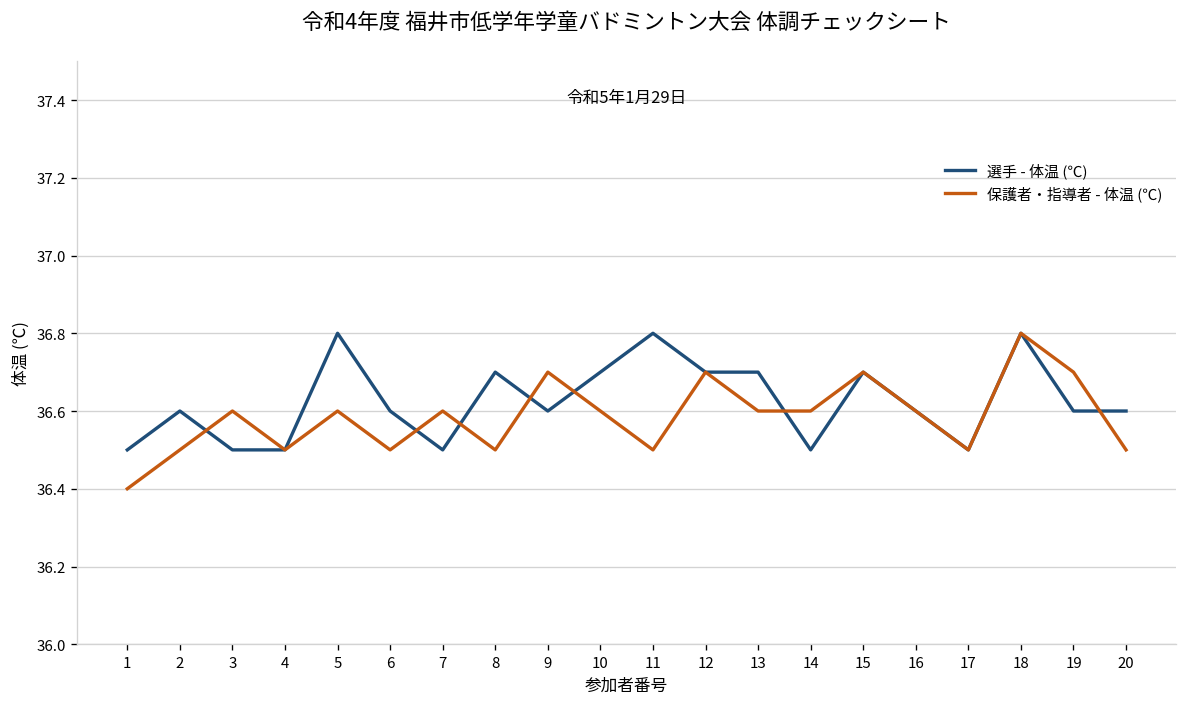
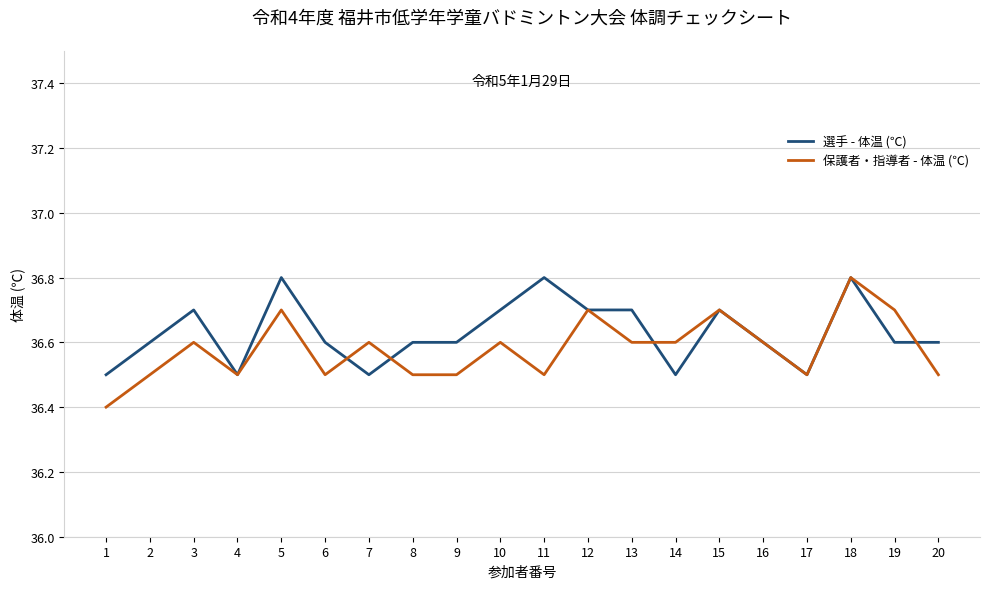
  {
    "選手 - 体温 (℃)": {
      "1": 36.5,
      "2": 36.6,
-     "3": 36.5,
+     "3": 36.7,
      "5": 36.8,
      "6": 36.6,
      "7": 36.5,
-     "8": 36.7,
+     "8": 36.6,
      "9": 36.6,
      "10": 36.7,
      "11": 36.8,
      "13": 36.7,
      "14": 36.5,
      "19": 36.6,
      "20": 36.6
    },
    "保護者・指導者 - 体温 (℃)": {
      "1": 36.4,
      "2": 36.5,
      "3": 36.6,
-     "5": 36.6,
+     "5": 36.7,
      "6": 36.5,
      "7": 36.6,
      "8": 36.5,
-     "9": 36.7,
+     "9": 36.5,
      "10": 36.6,
      "11": 36.5,
      "13": 36.6,
      "14": 36.6,
      "19": 36.7,
      "20": 36.5
    }
  }
